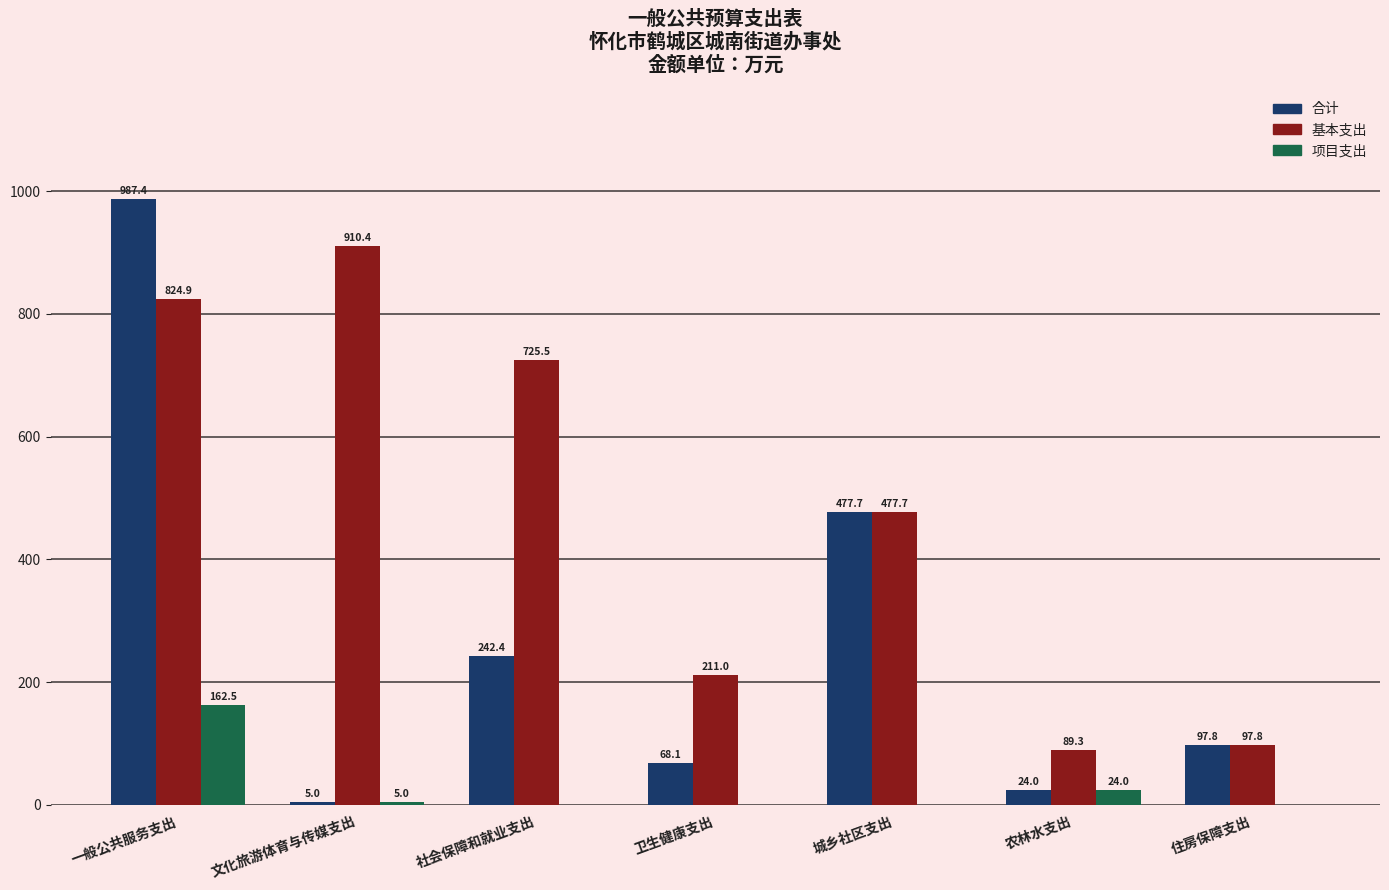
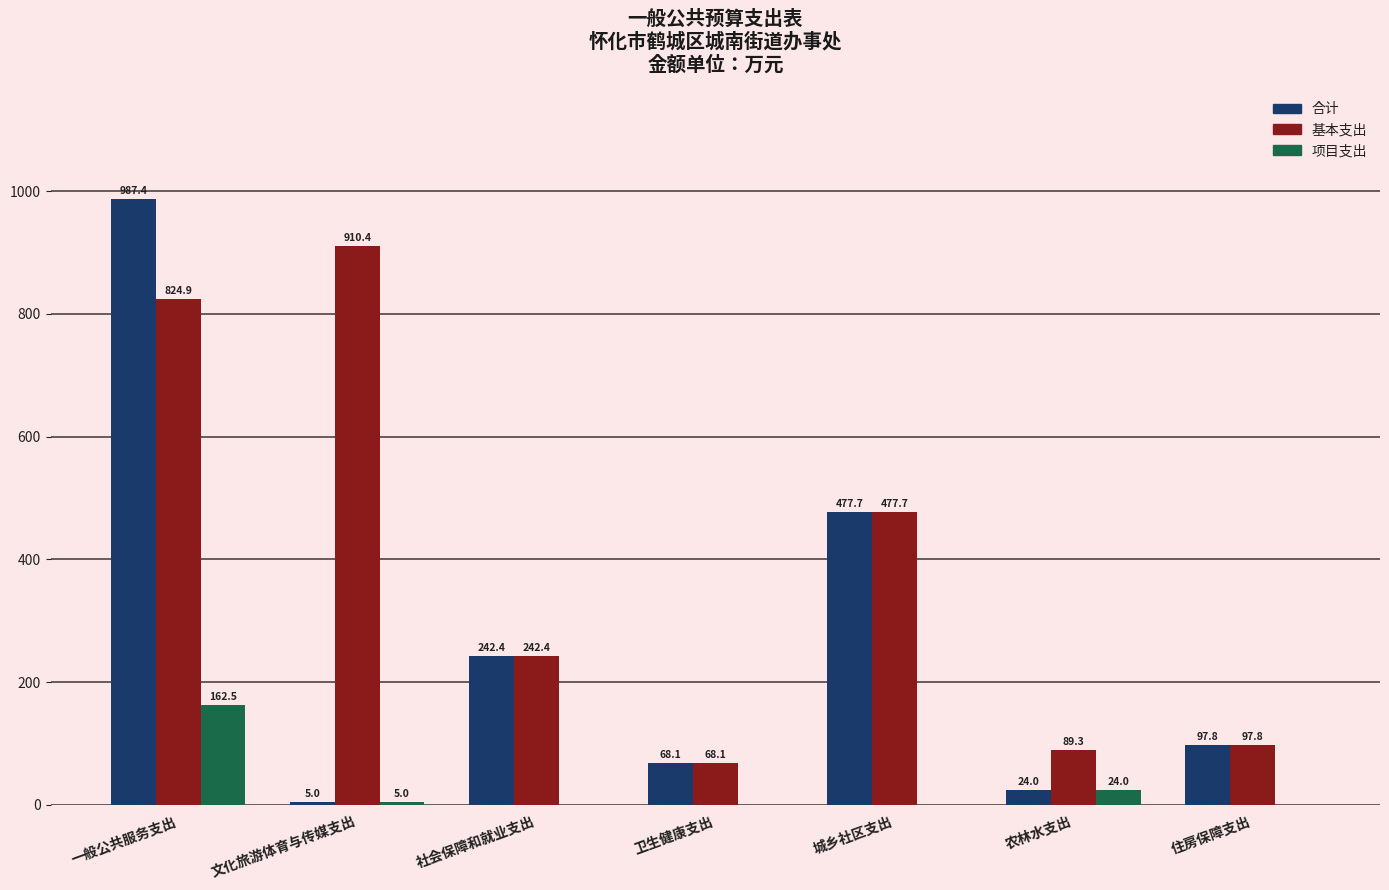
  {
    "基本支出": {
      "一般公共服务支出": 824.9,
      "文化旅游体育与传媒支出": 910.4,
-     "社会保障和就业支出": 725.5,
-     "卫生健康支出": 211.0,
+     "社会保障和就业支出": 242.4,
+     "卫生健康支出": 68.1,
      "城乡社区支出": 477.7,
      "农林水支出": 89.3,
      "住房保障支出": 97.8
    }
  }
